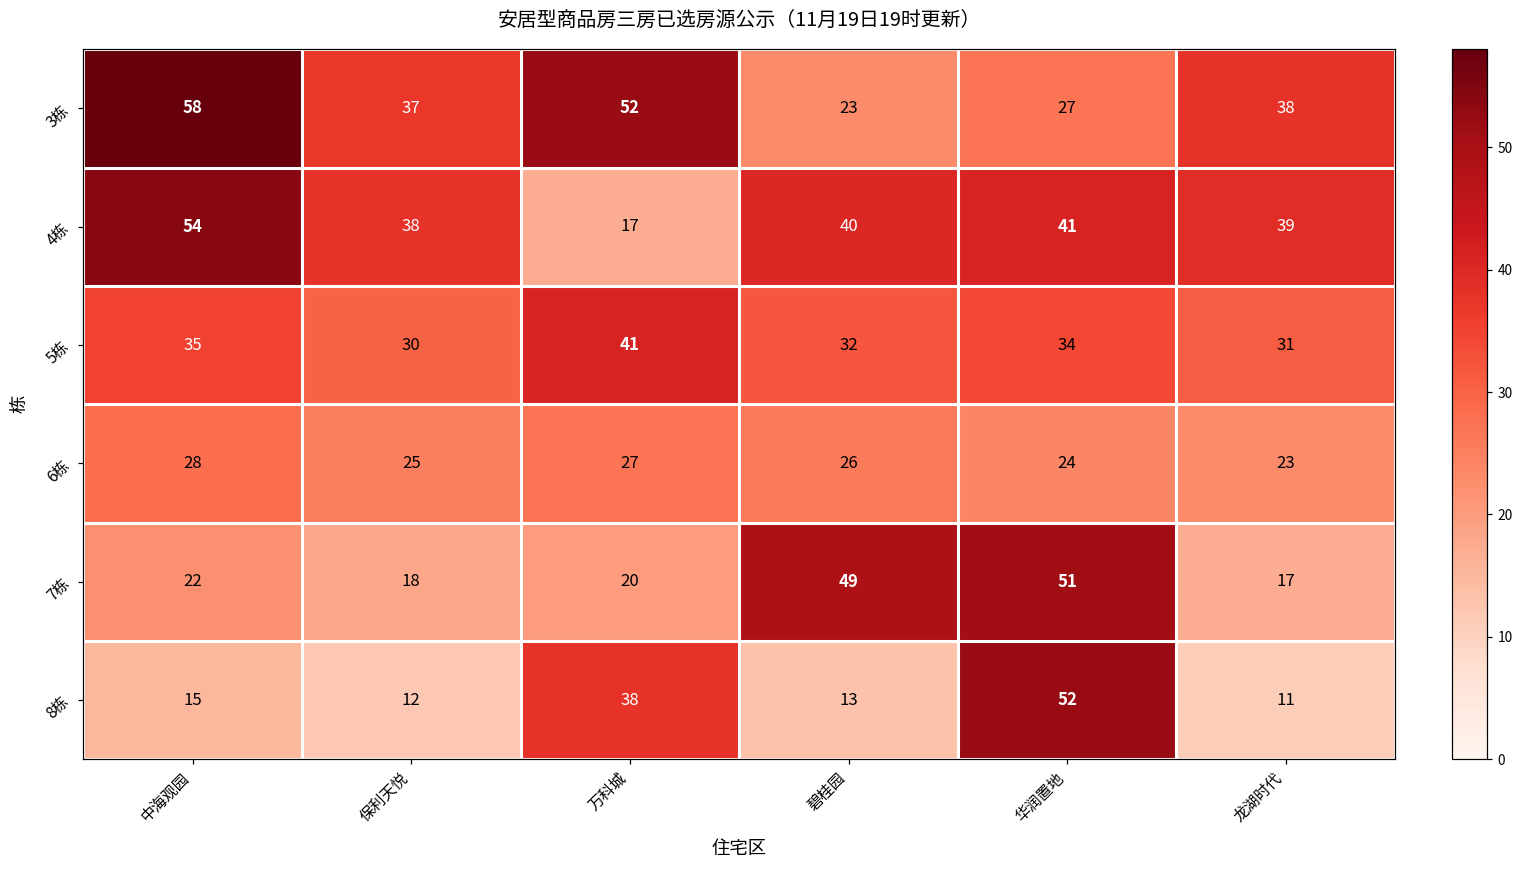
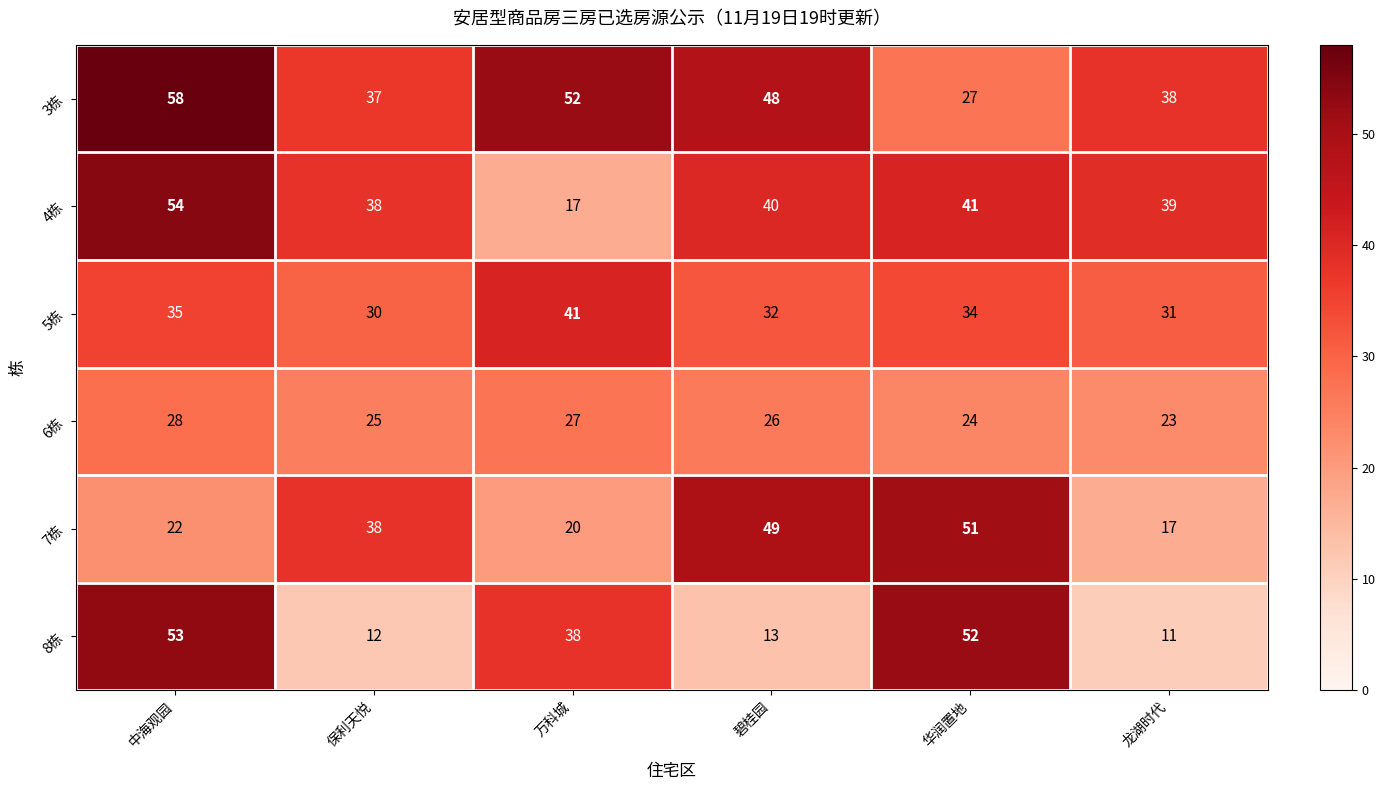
  {
    "3栋": {
      "中海观园": 58,
      "保利天悦": 37,
      "万科城": 52,
-     "碧桂园": 23,
+     "碧桂园": 48,
      "华润置地": 27,
      "龙湖时代": 38
    },
    "4栋": {
      "中海观园": 54,
      "保利天悦": 38,
      "万科城": 17,
      "碧桂园": 40,
      "华润置地": 41,
      "龙湖时代": 39
    },
    "5栋": {
      "中海观园": 35,
      "保利天悦": 30,
      "万科城": 41,
      "碧桂园": 32,
      "华润置地": 34,
      "龙湖时代": 31
    },
    "6栋": {
      "中海观园": 28,
      "保利天悦": 25,
      "万科城": 27,
      "碧桂园": 26,
      "华润置地": 24,
      "龙湖时代": 23
    },
    "7栋": {
      "中海观园": 22,
-     "保利天悦": 18,
+     "保利天悦": 38,
      "万科城": 20,
      "碧桂园": 49,
      "华润置地": 51,
      "龙湖时代": 17
    },
    "8栋": {
-     "中海观园": 15,
+     "中海观园": 53,
      "保利天悦": 12,
      "万科城": 38,
      "碧桂园": 13,
      "华润置地": 52,
      "龙湖时代": 11
    }
  }
